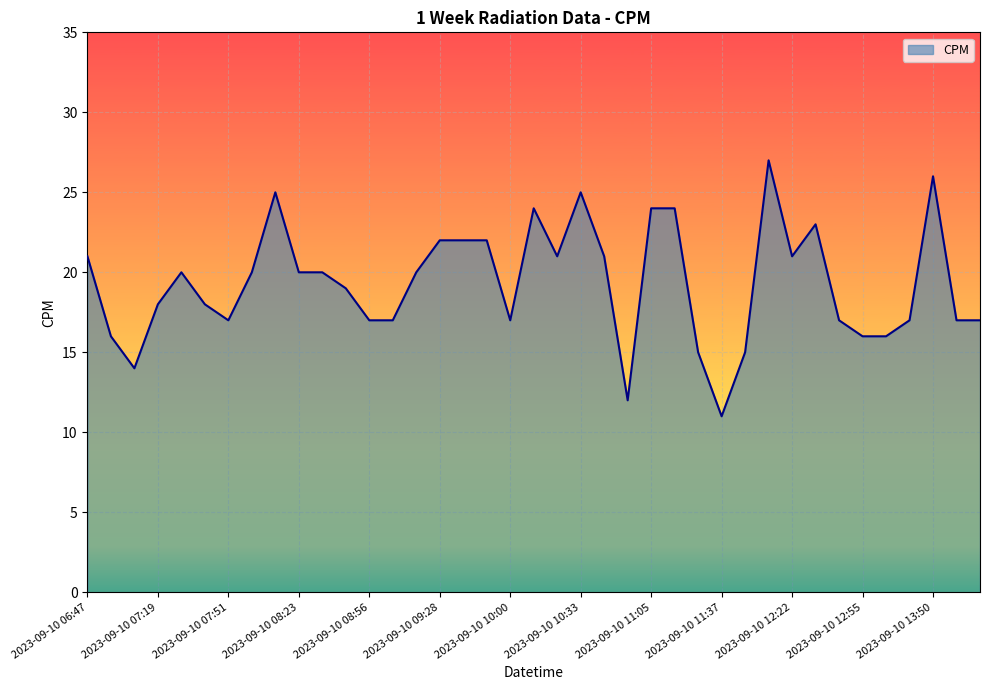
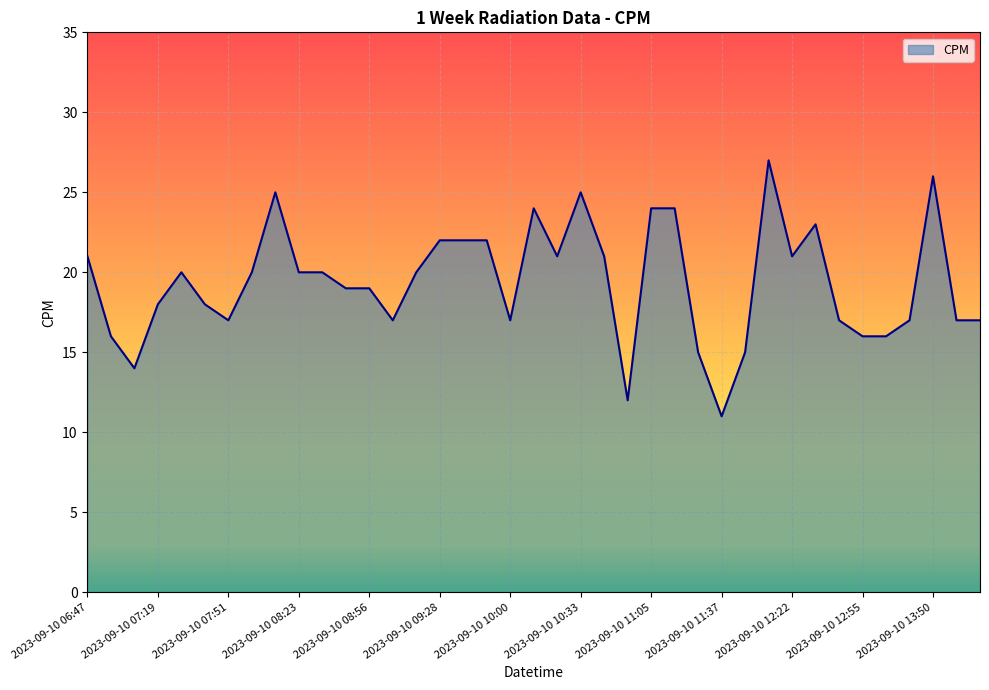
  {
    "2023-09-10 06:47": 21,
    "2023-09-10 07:19": 18,
    "2023-09-10 07:51": 17,
    "2023-09-10 08:23": 20,
-   "2023-09-10 08:56": 17,
+   "2023-09-10 08:56": 19,
    "2023-09-10 09:28": 22,
    "2023-09-10 10:00": 17,
    "2023-09-10 10:33": 25,
    "2023-09-10 11:05": 24,
    "2023-09-10 11:37": 11,
    "2023-09-10 12:22": 21,
    "2023-09-10 12:55": 16,
    "2023-09-10 13:50": 26
  }
